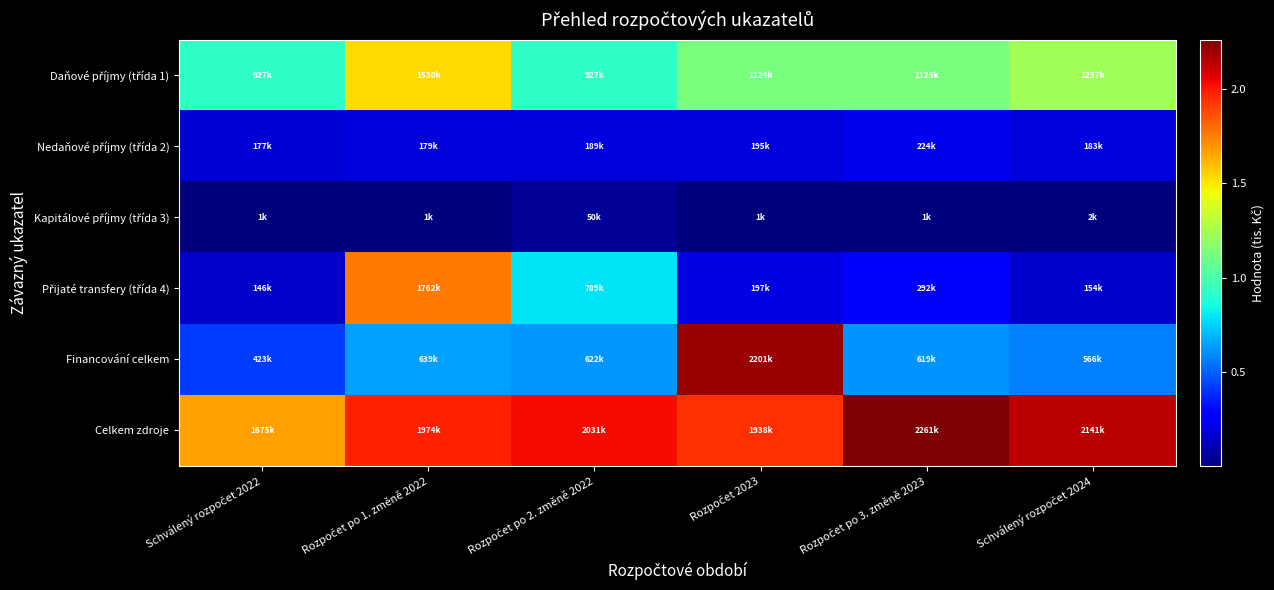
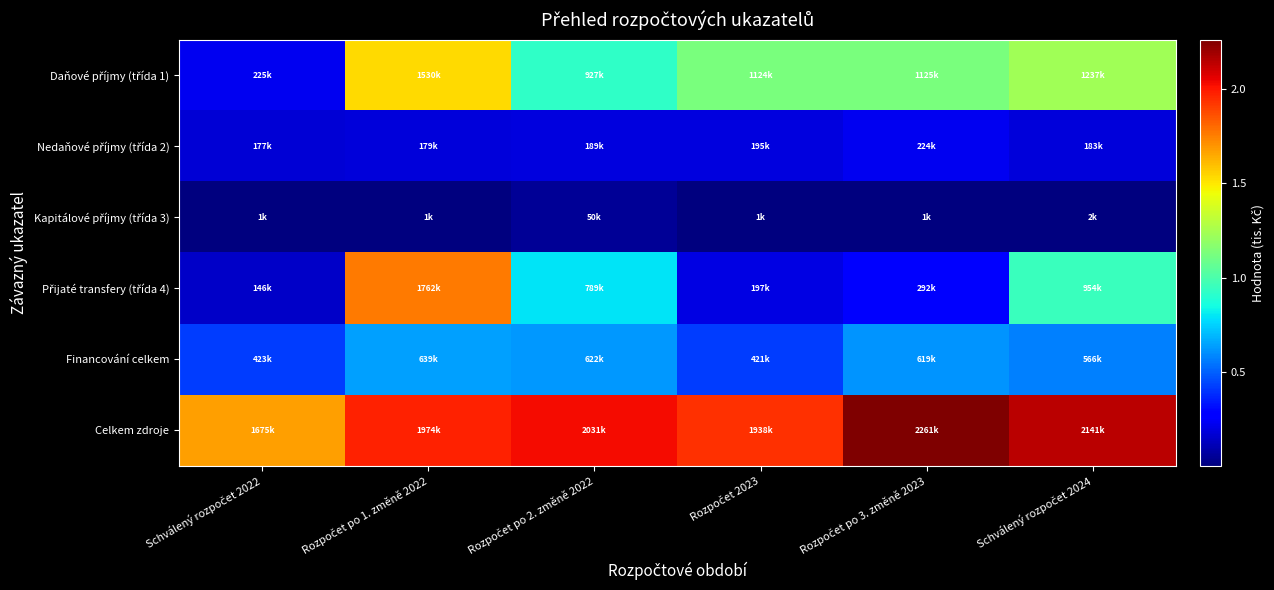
  {
    "Daňové příjmy (třída 1)": {
-     "Schválený rozpočet 2022": "927k",
+     "Schválený rozpočet 2022": "225k",
      "Rozpočet po 1. změně 2022": "1530k",
      "Rozpočet po 2. změně 2022": "927k",
      "Rozpočet 2023": "1124k",
      "Rozpočet po 3. změně 2023": "1125k",
      "Schválený rozpočet 2024": "1237k"
    },
    "Nedaňové příjmy (třída 2)": {
      "Schválený rozpočet 2022": "177k",
      "Rozpočet po 1. změně 2022": "179k",
      "Rozpočet po 2. změně 2022": "189k",
      "Rozpočet 2023": "195k",
      "Rozpočet po 3. změně 2023": "224k",
      "Schválený rozpočet 2024": "183k"
    },
    "Kapitálové příjmy (třída 3)": {
      "Schválený rozpočet 2022": "1k",
      "Rozpočet po 1. změně 2022": "1k",
      "Rozpočet po 2. změně 2022": "50k",
      "Rozpočet 2023": "1k",
      "Rozpočet po 3. změně 2023": "1k",
      "Schválený rozpočet 2024": "2k"
    },
    "Přijaté transfery (třída 4)": {
      "Schválený rozpočet 2022": "146k",
      "Rozpočet po 1. změně 2022": "1762k",
      "Rozpočet po 2. změně 2022": "789k",
      "Rozpočet 2023": "197k",
      "Rozpočet po 3. změně 2023": "292k",
-     "Schválený rozpočet 2024": "154k"
+     "Schválený rozpočet 2024": "954k"
    },
    "Financování celkem": {
      "Schválený rozpočet 2022": "423k",
      "Rozpočet po 1. změně 2022": "639k",
      "Rozpočet po 2. změně 2022": "622k",
-     "Rozpočet 2023": "2201k",
+     "Rozpočet 2023": "421k",
      "Rozpočet po 3. změně 2023": "619k",
      "Schválený rozpočet 2024": "566k"
    },
    "Celkem zdroje": {
      "Schválený rozpočet 2022": "1675k",
      "Rozpočet po 1. změně 2022": "1974k",
      "Rozpočet po 2. změně 2022": "2031k",
      "Rozpočet 2023": "1938k",
      "Rozpočet po 3. změně 2023": "2261k",
      "Schválený rozpočet 2024": "2141k"
    }
  }
